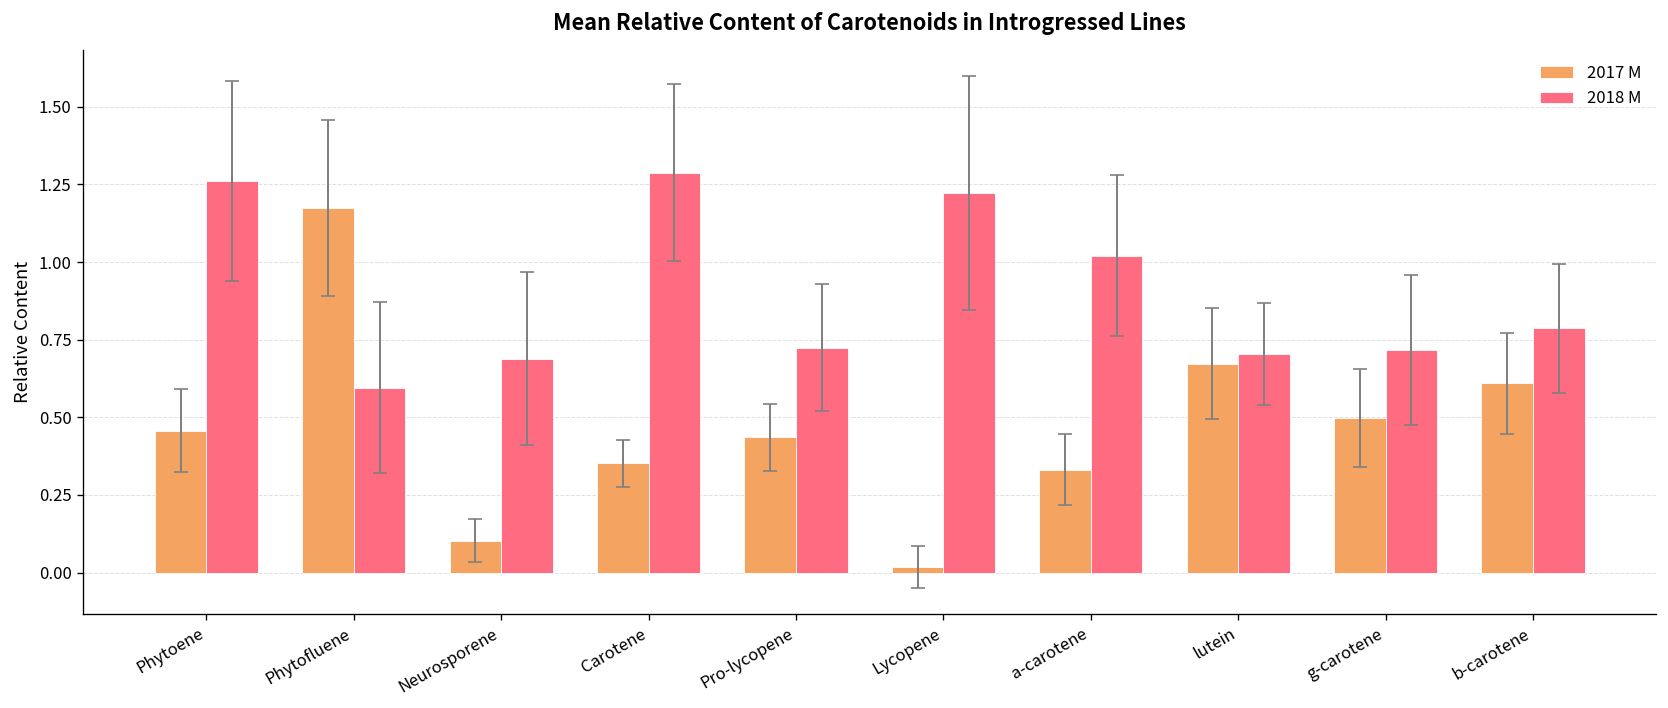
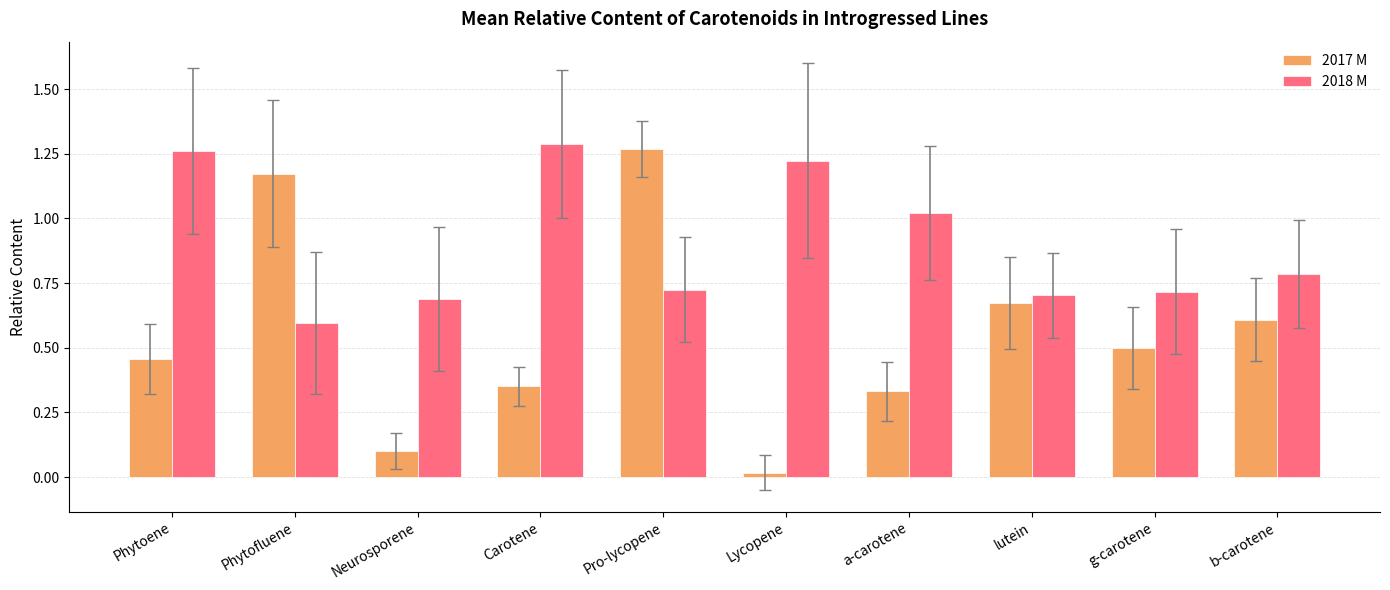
  {
    "2017 M": {
      "Phytoene": 0.46,
      "Phytofluene": 1.17,
      "Neurosporene": 0.10,
      "Carotene": 0.35,
-     "Pro-lycopene": 0.44,
+     "Pro-lycopene": 1.27,
      "Lycopene": 0.02,
      "a-carotene": 0.33,
      "lutein": 0.67,
      "g-carotene": 0.50,
      "b-carotene": 0.61
    },
    "2018 M": {
      "Phytoene": 1.26,
      "Phytofluene": 0.60,
      "Neurosporene": 0.69,
      "Carotene": 1.29,
      "Pro-lycopene": 0.72,
      "Lycopene": 1.22,
      "a-carotene": 1.02,
      "lutein": 0.70,
      "g-carotene": 0.72,
      "b-carotene": 0.79
    }
  }
